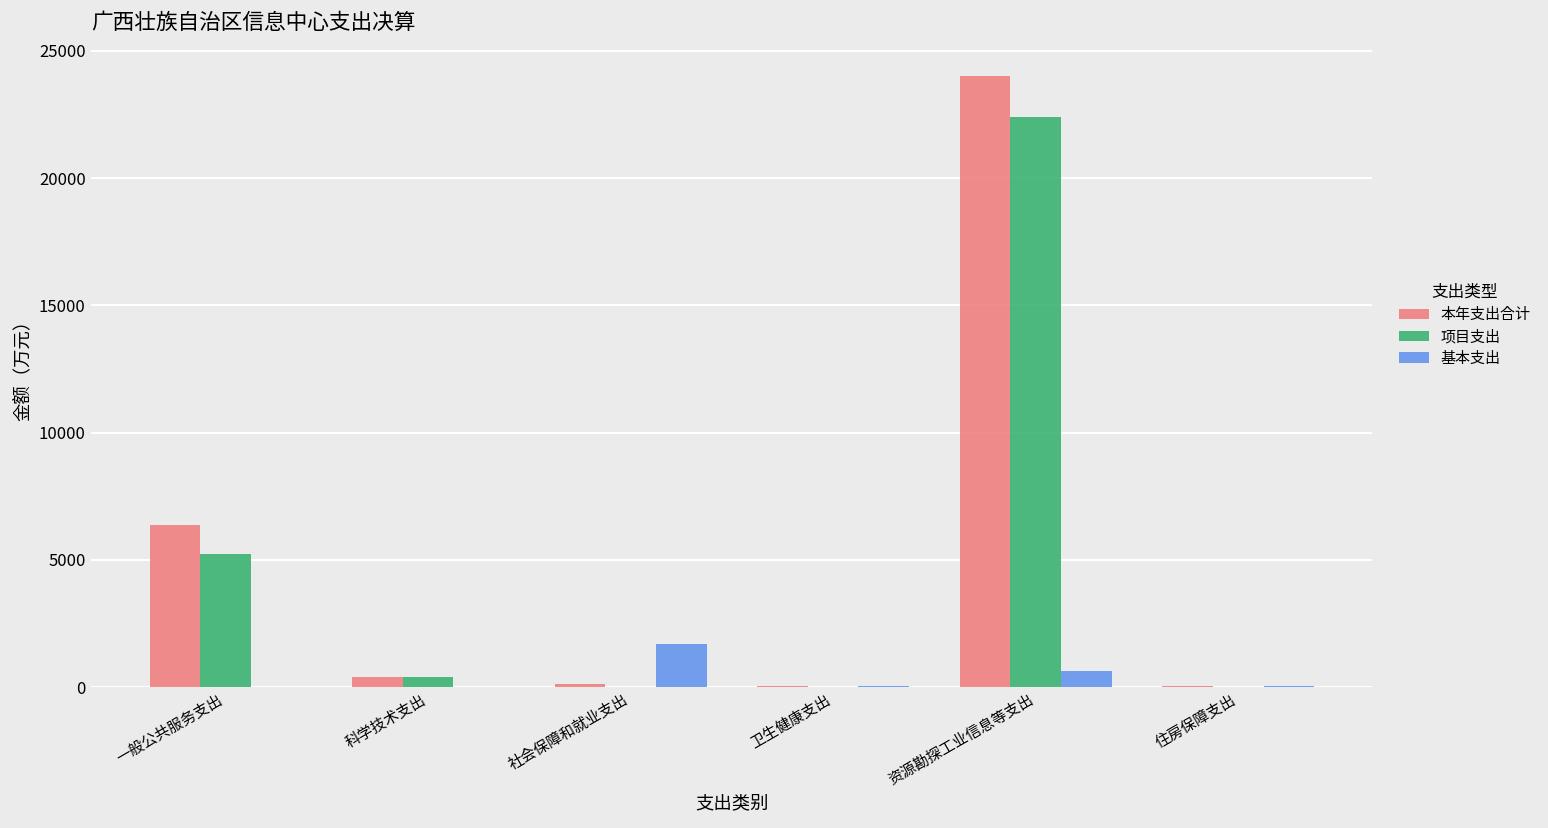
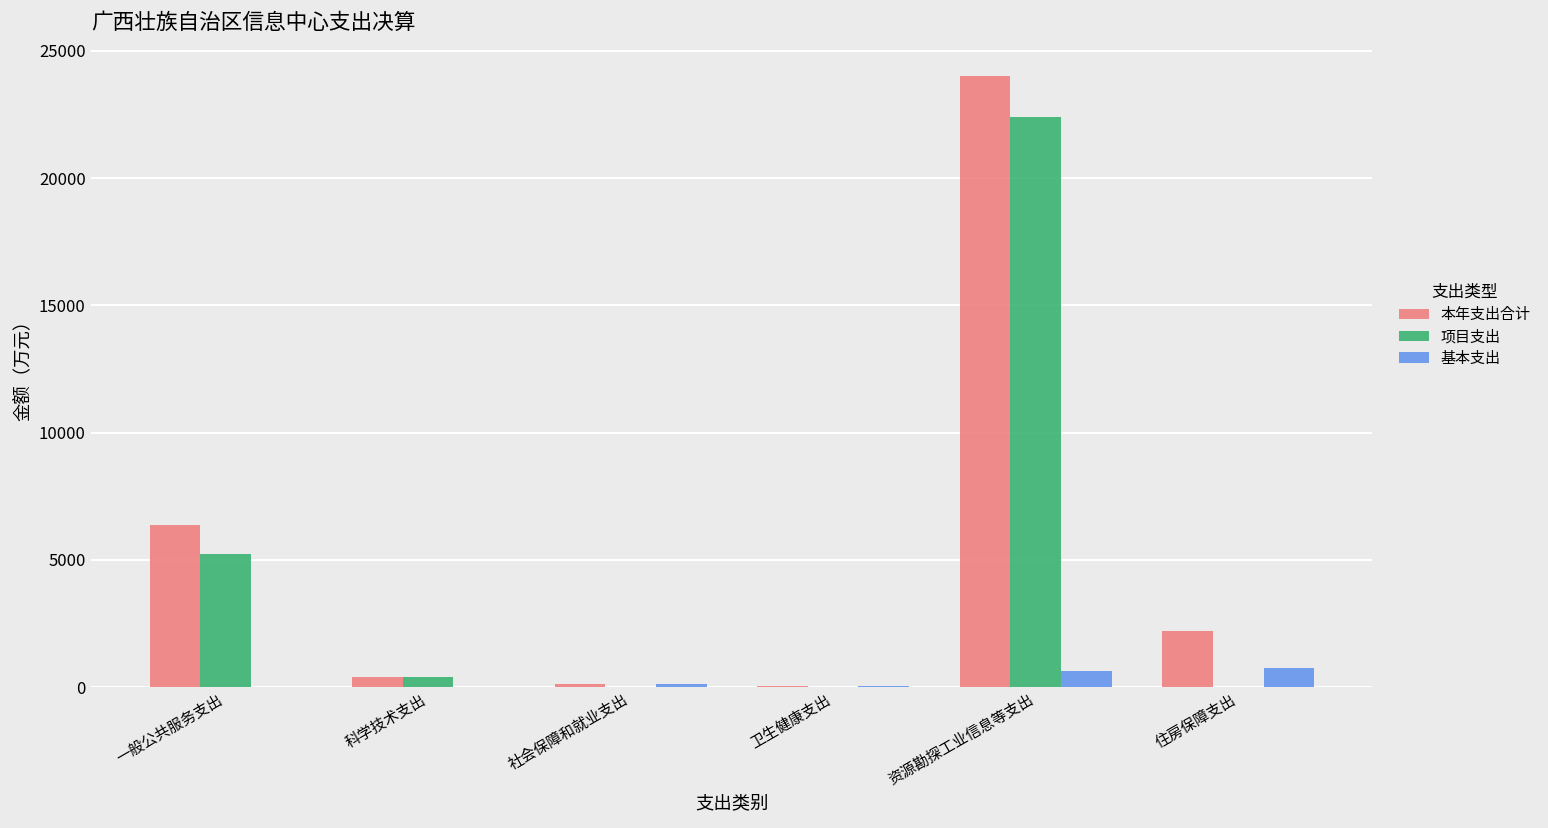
  {
    "本年支出合计": {
      "一般公共服务支出": 6400,
      "科学技术支出": 400,
      "资源勘探工业信息等支出": 24000,
-     "住房保障支出": 100
+     "住房保障支出": 2200
    },
    "项目支出": {
      "一般公共服务支出": 5200,
      "科学技术支出": 400,
      "社会保障和就业支出": 0,
      "卫生健康支出": 0,
      "资源勘探工业信息等支出": 22400,
      "住房保障支出": 0
    },
    "基本支出": {
      "一般公共服务支出": 0,
      "科学技术支出": 0,
-     "社会保障和就业支出": 1700,
+     "社会保障和就业支出": 100,
      "资源勘探工业信息等支出": 600,
-     "住房保障支出": 100
+     "住房保障支出": 800
    }
  }
